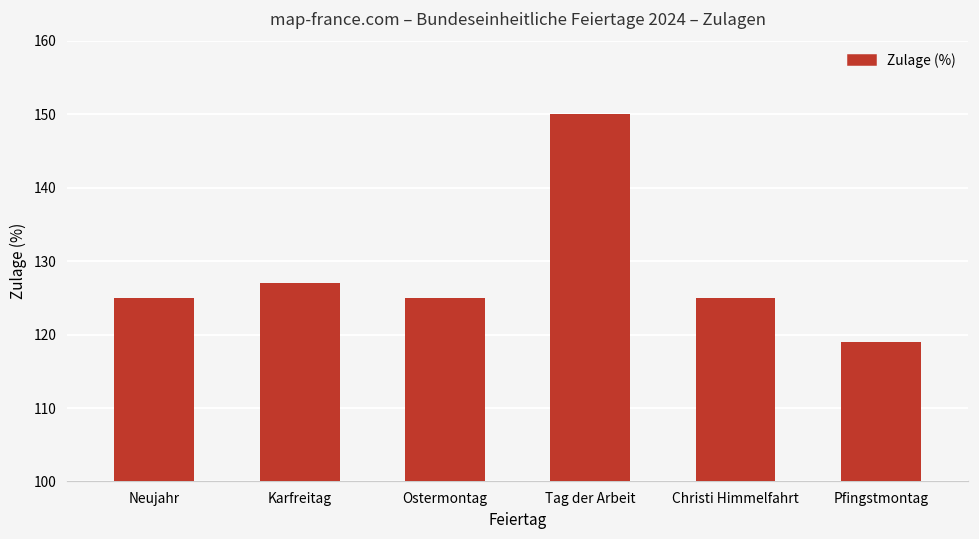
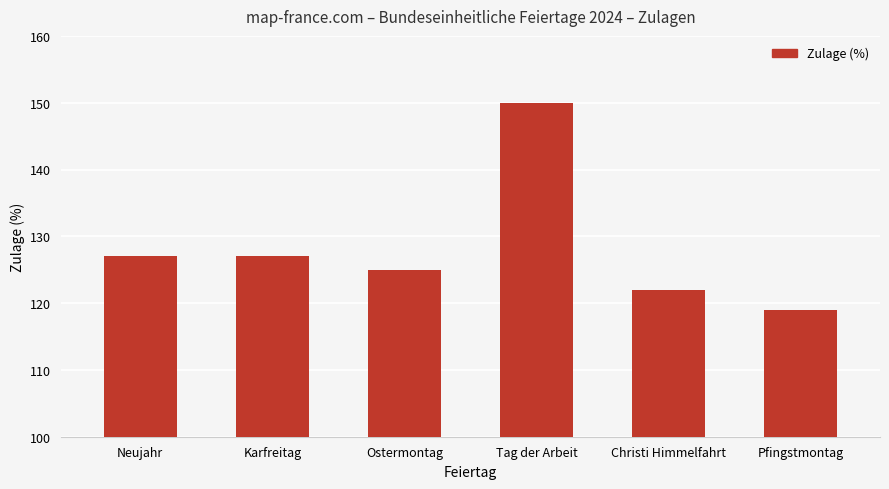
  {
-   "Neujahr": 125,
+   "Neujahr": 127,
    "Karfreitag": 127,
    "Ostermontag": 125,
    "Tag der Arbeit": 150,
-   "Christi Himmelfahrt": 125,
+   "Christi Himmelfahrt": 122,
    "Pfingstmontag": 119
  }
